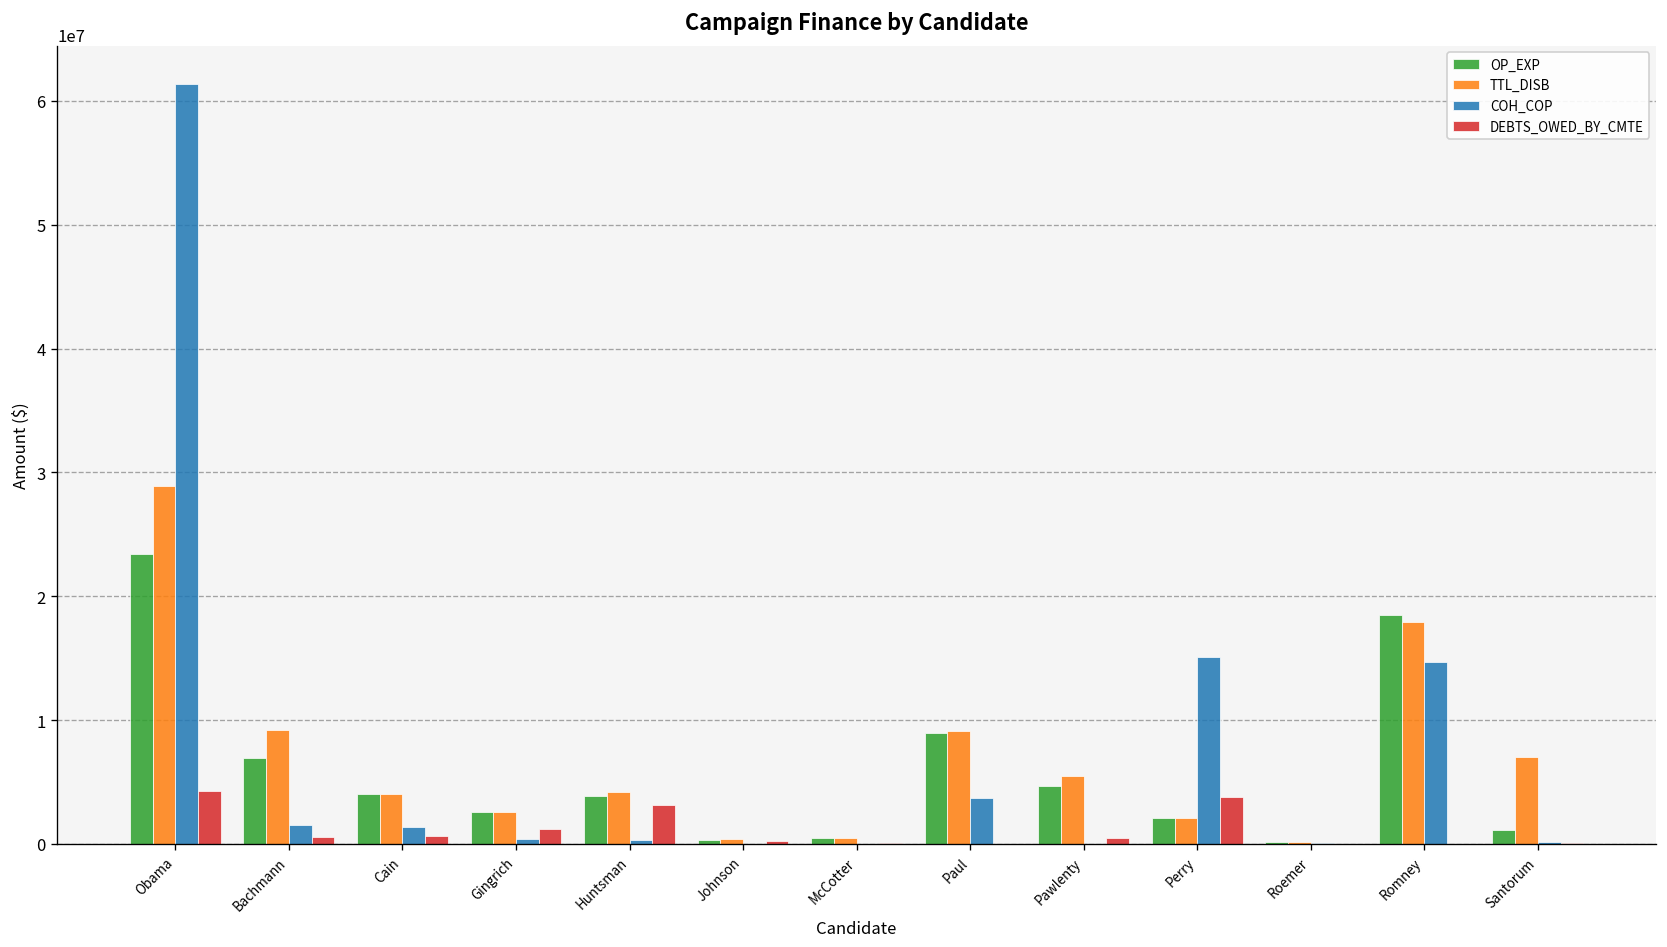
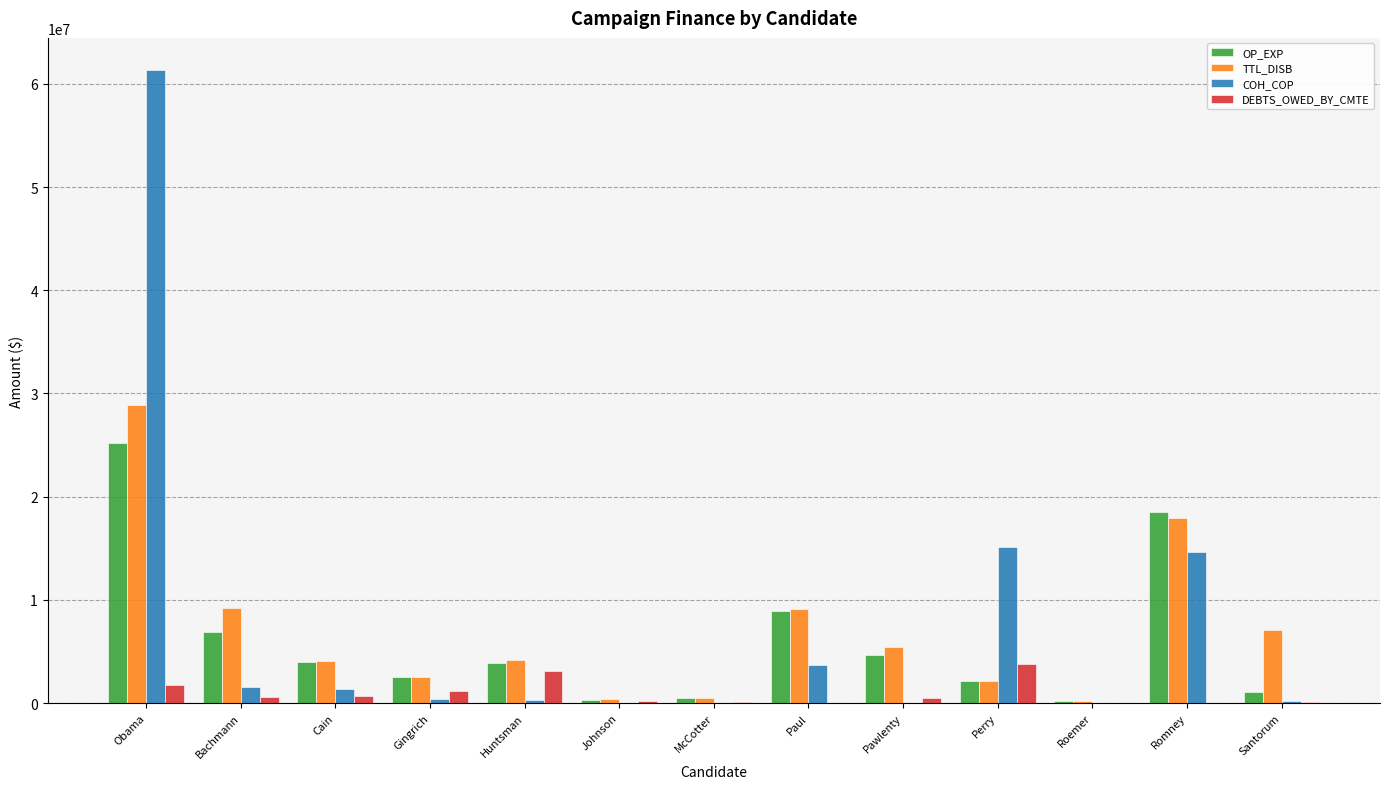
  {
    "OP_EXP": {
-     "Obama": 23400000,
+     "Obama": 25200000,
      "Bachmann": 6900000,
      "Cain": 4000000,
      "Gingrich": 2500000,
      "Huntsman": 3900000,
      "Johnson": 300000,
      "McCotter": 500000,
      "Paul": 8900000,
      "Pawlenty": 4700000,
      "Perry": 2100000,
      "Romney": 18500000,
      "Santorum": 1100000
    },
    "TTL_DISB": {
      "Obama": 28900000,
      "Bachmann": 9200000,
      "Cain": 4000000,
      "Gingrich": 2600000,
      "Huntsman": 4200000,
      "Johnson": 400000,
      "McCotter": 500000,
      "Paul": 9100000,
      "Pawlenty": 5500000,
      "Perry": 2100000,
      "Romney": 17900000,
      "Santorum": 7000000
    },
    "COH_COP": {
      "Obama": 61400000,
      "Bachmann": 1500000,
      "Cain": 1300000,
      "Gingrich": 400000,
      "Huntsman": 300000,
      "Paul": 3700000,
      "Perry": 15100000,
      "Romney": 14700000
    },
    "DEBTS_OWED_BY_CMTE": {
-     "Obama": 4300000,
+     "Obama": 1700000,
      "Bachmann": 500000,
      "Cain": 700000,
      "Gingrich": 1200000,
      "Huntsman": 3100000,
      "Paul": 0,
      "Pawlenty": 500000,
      "Perry": 3800000,
      "Romney": 0
    }
  }
